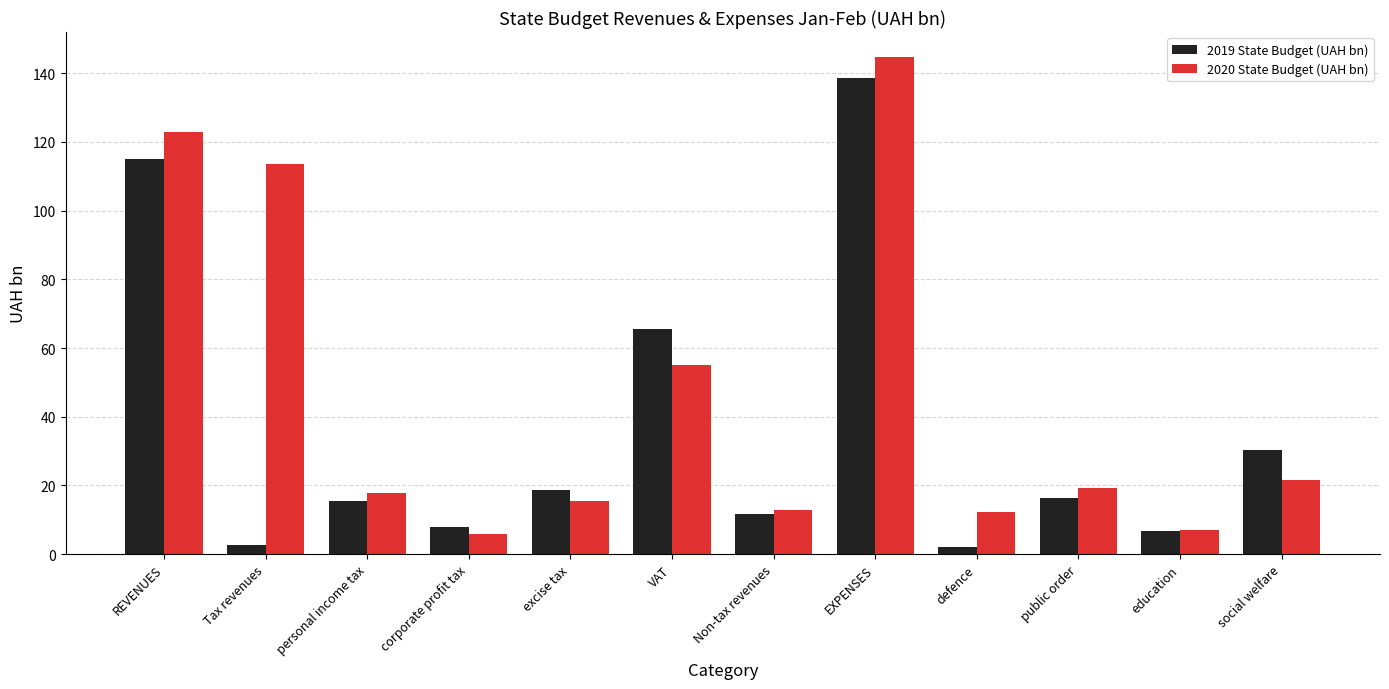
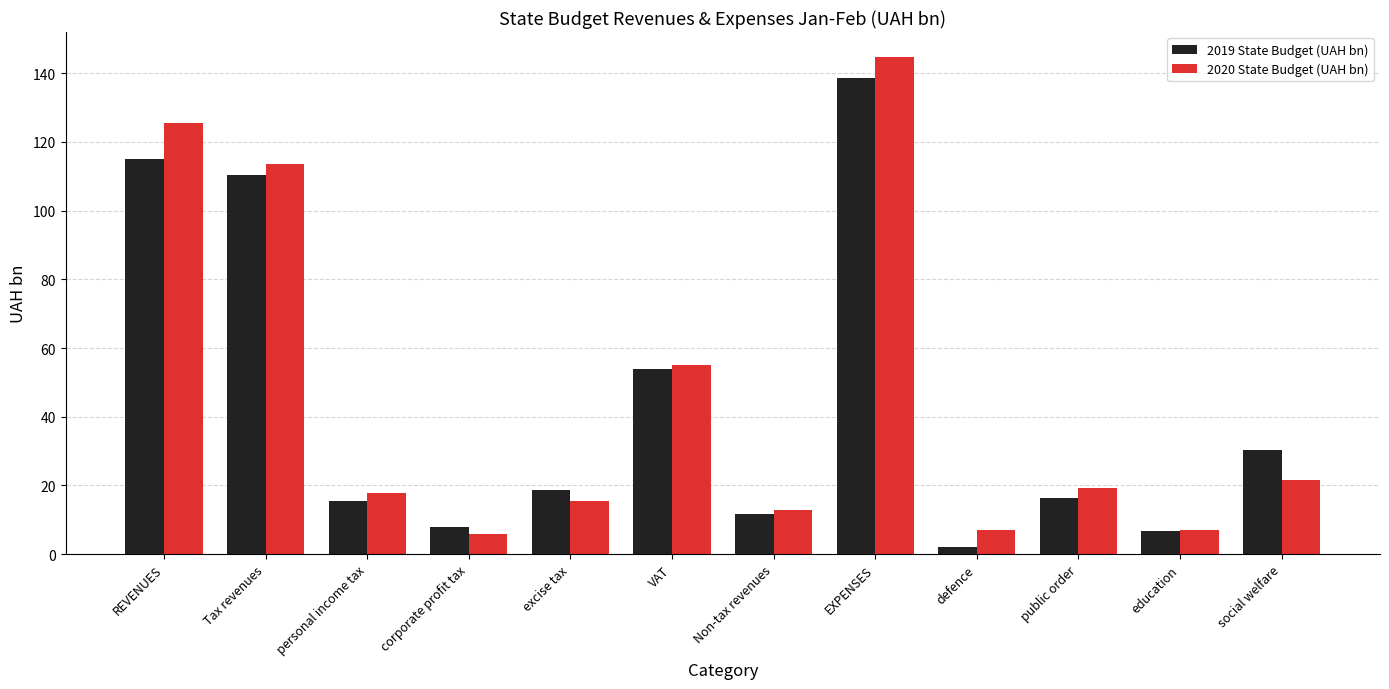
  {
    "2019 State Budget (UAH bn)": {
      "REVENUES": 115,
-     "Tax revenues": 3,
+     "Tax revenues": 110,
      "personal income tax": 15,
      "corporate profit tax": 8,
      "excise tax": 19,
-     "VAT": 65,
+     "VAT": 54,
      "Non-tax revenues": 12,
      "EXPENSES": 138,
      "defence": 2,
      "public order": 16,
      "education": 7,
      "social welfare": 30
    },
    "2020 State Budget (UAH bn)": {
-     "REVENUES": 123,
+     "REVENUES": 126,
      "Tax revenues": 113,
      "personal income tax": 18,
      "corporate profit tax": 6,
      "excise tax": 16,
      "VAT": 55,
      "Non-tax revenues": 13,
      "EXPENSES": 145,
-     "defence": 12,
+     "defence": 7,
      "public order": 19,
      "education": 7,
      "social welfare": 21
    }
  }
